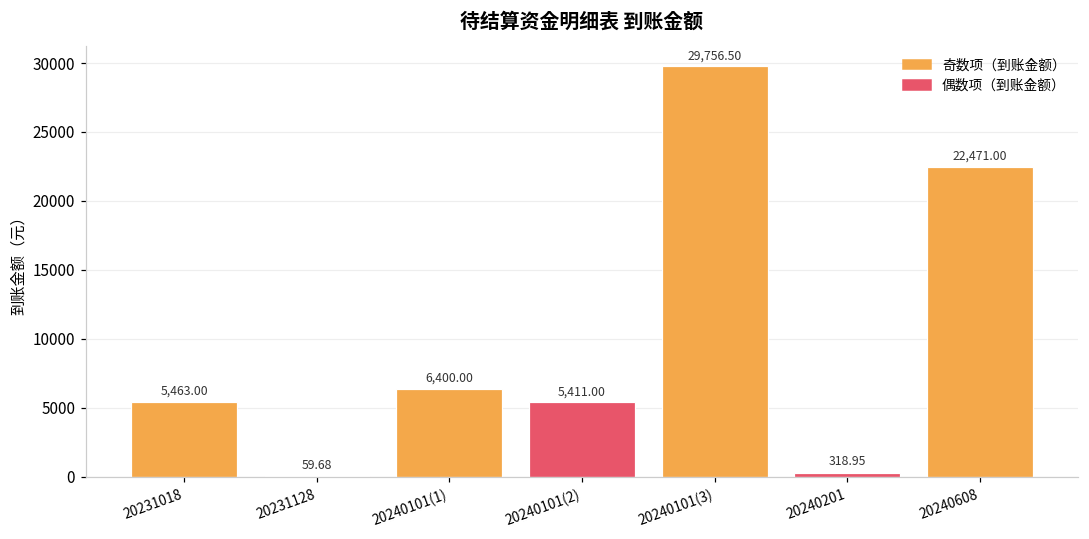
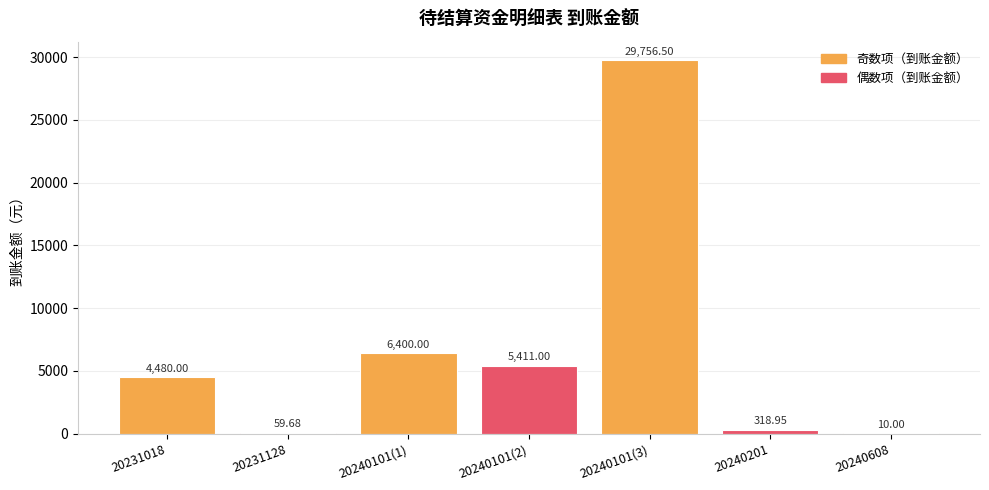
  {
-   "20231018": "5,463.00",
+   "20231018": "4,480.00",
    "20231128": "59.68",
    "20240101(1)": "6,400.00",
    "20240101(2)": "5,411.00",
    "20240101(3)": "29,756.50",
    "20240201": "318.95",
-   "20240608": "22,471.00"
+   "20240608": "10.00"
  }
